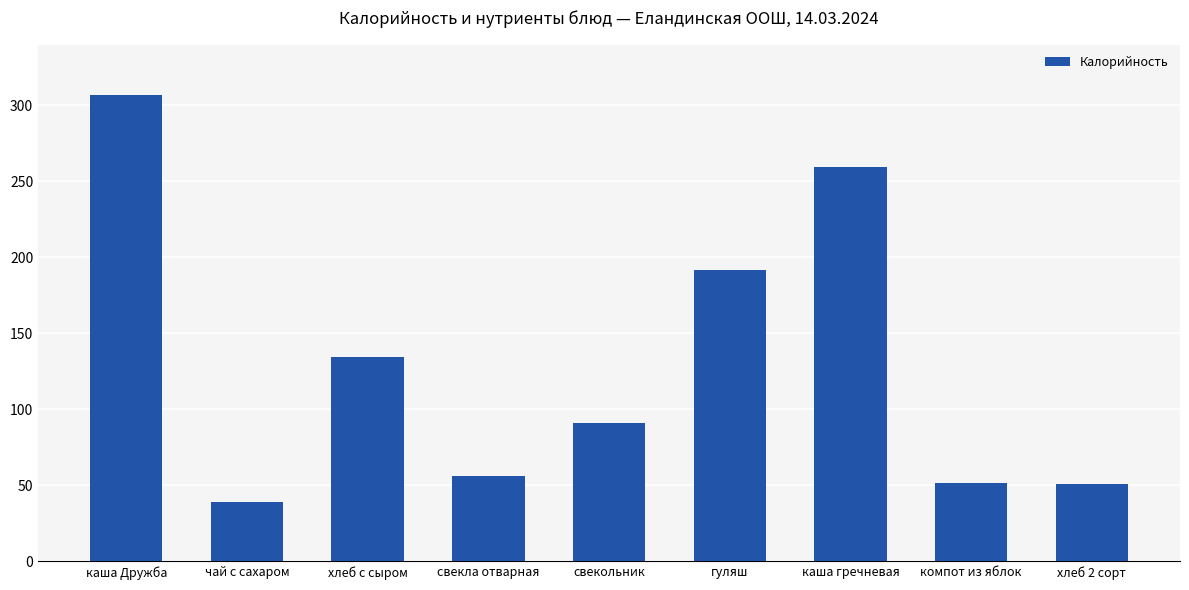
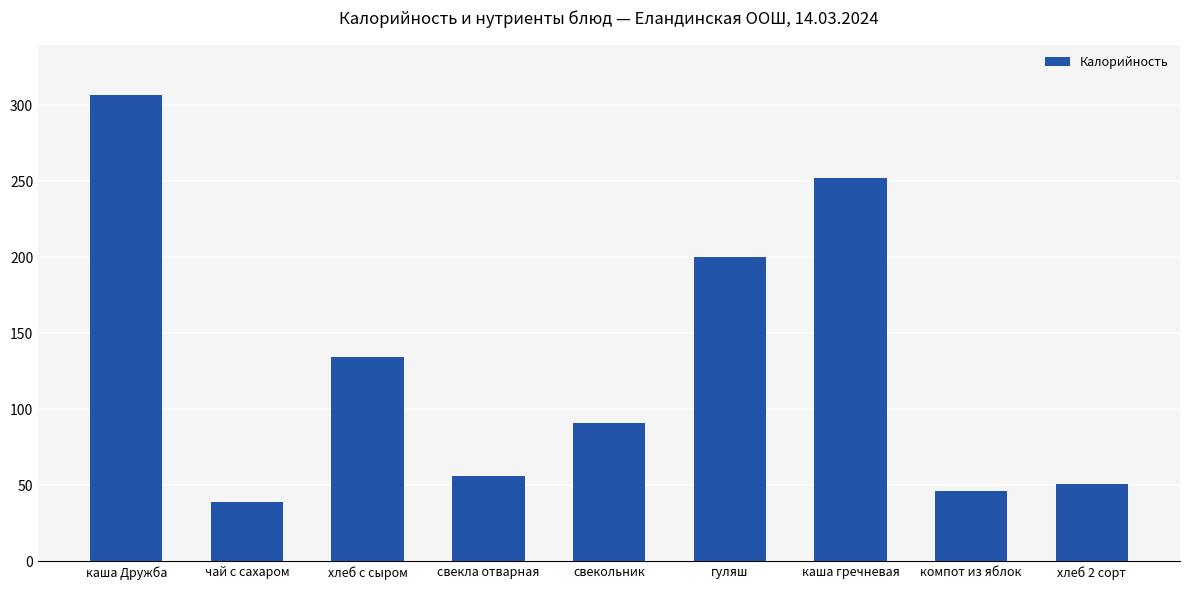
  {
    "каша Дружба": 307,
    "чай с сахаром": 39,
    "хлеб с сыром": 134,
    "свекла отварная": 56,
    "свекольник": 91,
-   "гуляш": 192,
-   "каша гречневая": 260,
-   "компот из яблок": 51,
+   "гуляш": 200,
+   "каша гречневая": 253,
+   "компот из яблок": 46,
    "хлеб 2 сорт": 51
  }
